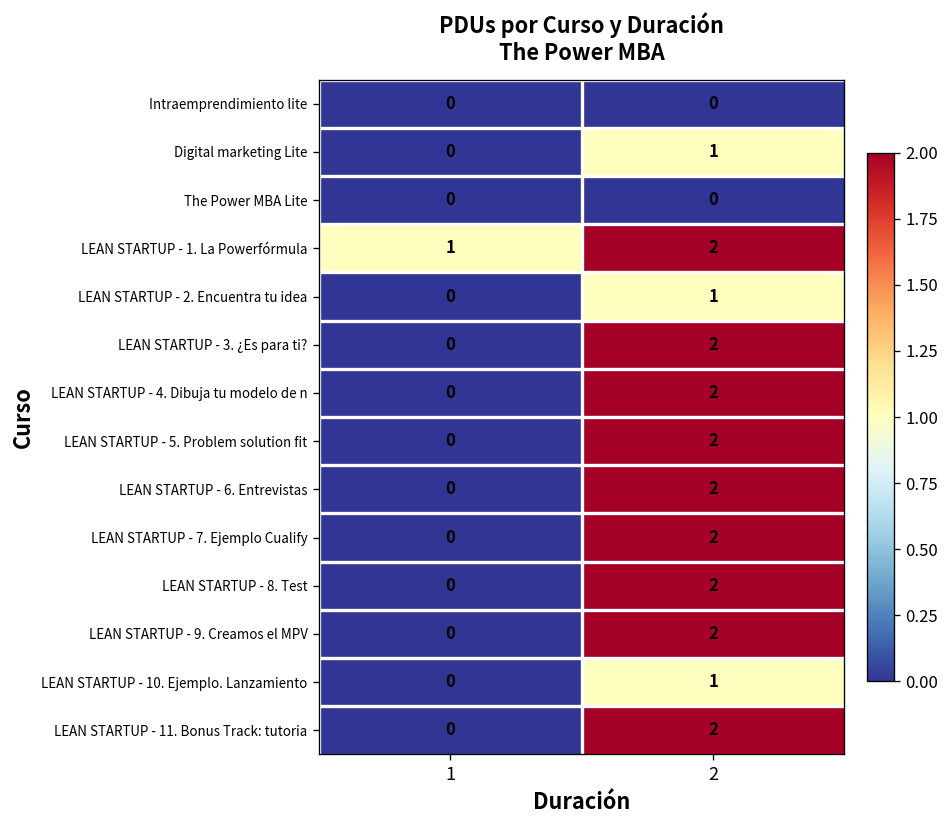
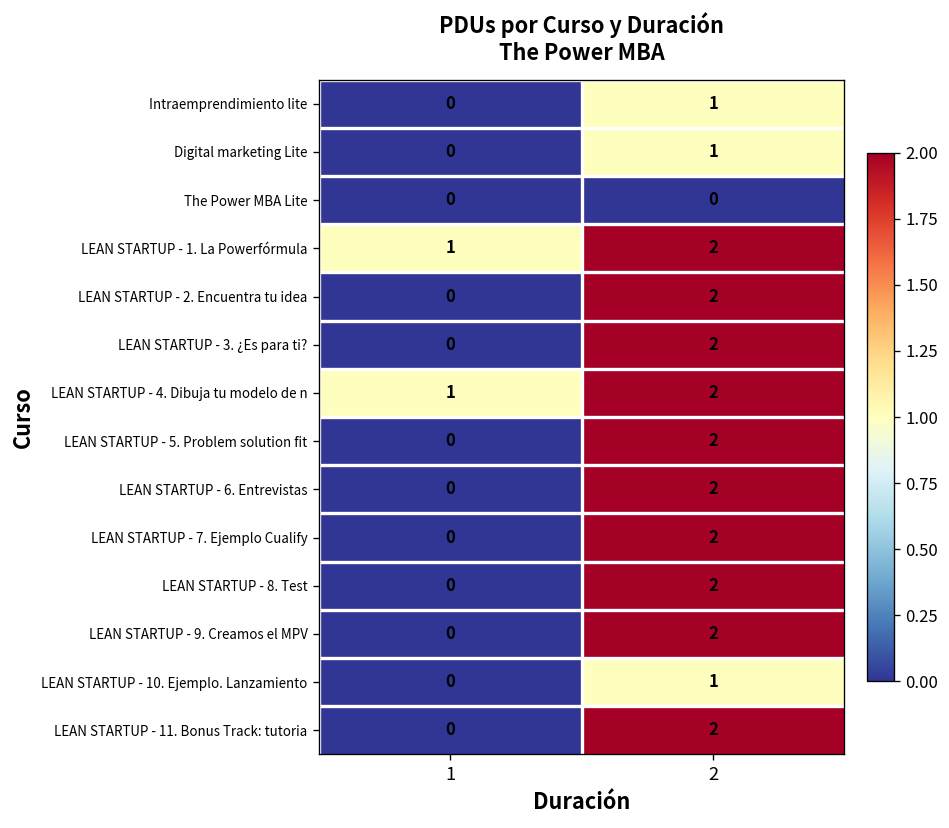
  {
    "Intraemprendimiento lite": {
      "1": 0,
-     "2": 0
+     "2": 1
    },
    "Digital marketing Lite": {
      "1": 0,
      "2": 1
    },
    "The Power MBA Lite": {
      "1": 0,
      "2": 0
    },
    "LEAN STARTUP - 1. La Powerfórmula": {
      "1": 1,
      "2": 2
    },
    "LEAN STARTUP - 2. Encuentra tu idea": {
      "1": 0,
-     "2": 1
+     "2": 2
    },
    "LEAN STARTUP - 3. ¿Es para ti?": {
      "1": 0,
      "2": 2
    },
    "LEAN STARTUP - 4. Dibuja tu modelo de n": {
-     "1": 0,
+     "1": 1,
      "2": 2
    },
    "LEAN STARTUP - 5. Problem solution fit": {
      "1": 0,
      "2": 2
    },
    "LEAN STARTUP - 6. Entrevistas": {
      "1": 0,
      "2": 2
    },
    "LEAN STARTUP - 7. Ejemplo Cualify": {
      "1": 0,
      "2": 2
    },
    "LEAN STARTUP - 8. Test": {
      "1": 0,
      "2": 2
    },
    "LEAN STARTUP - 9. Creamos el MPV": {
      "1": 0,
      "2": 2
    },
    "LEAN STARTUP - 10. Ejemplo. Lanzamiento": {
      "1": 0,
      "2": 1
    },
    "LEAN STARTUP - 11. Bonus Track: tutoria": {
      "1": 0,
      "2": 2
    }
  }
